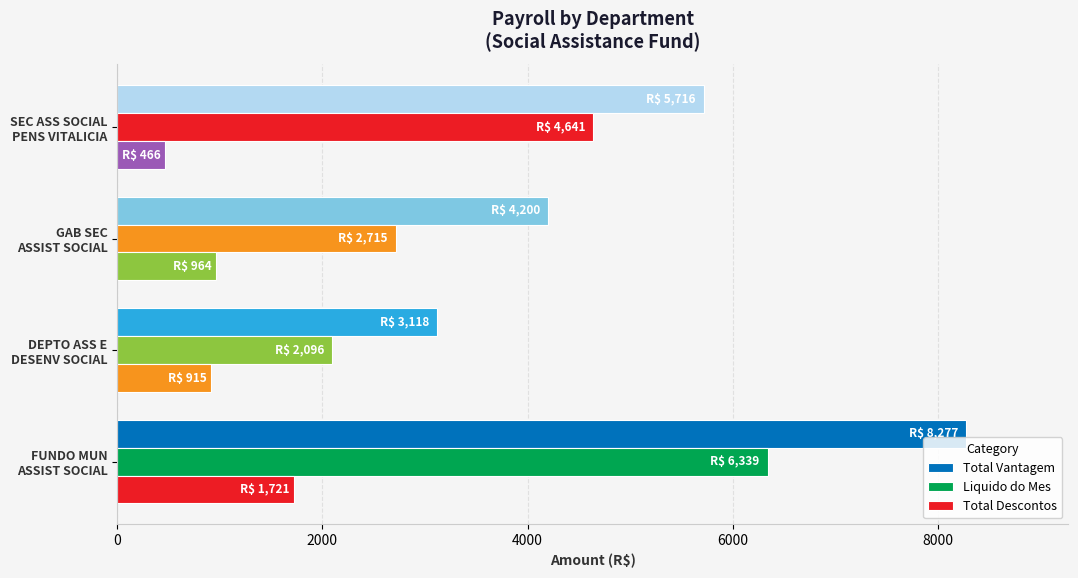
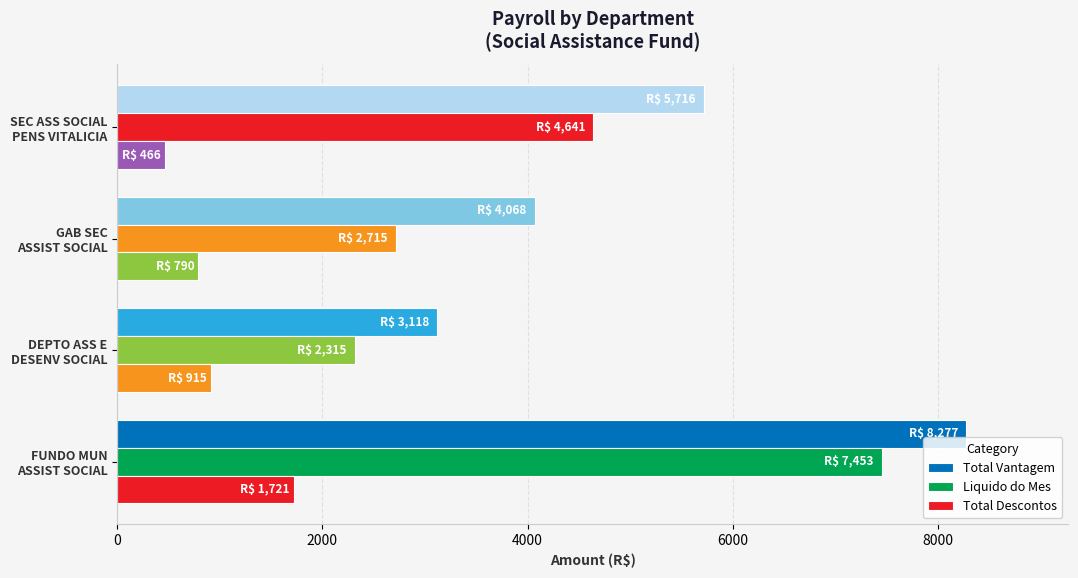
  {
    "Total Vantagem": {
      "SEC ASS SOCIAL PENS VITALICIA": "5,716",
-     "GAB SEC ASSIST SOCIAL": "4,200",
+     "GAB SEC ASSIST SOCIAL": "4,068",
      "DEPTO ASS E DESENV SOCIAL": "3,118"
    },
    "Liquido do Mes": {
      "SEC ASS SOCIAL PENS VITALICIA": "4,641",
      "GAB SEC ASSIST SOCIAL": "2,715",
-     "DEPTO ASS E DESENV SOCIAL": "2,096",
-     "FUNDO MUN ASSIST SOCIAL": "6,339"
+     "DEPTO ASS E DESENV SOCIAL": "2,315",
+     "FUNDO MUN ASSIST SOCIAL": "7,453"
    },
    "Total Descontos": {
      "SEC ASS SOCIAL PENS VITALICIA": "466",
-     "GAB SEC ASSIST SOCIAL": "964",
+     "GAB SEC ASSIST SOCIAL": "790",
      "DEPTO ASS E DESENV SOCIAL": "915",
      "FUNDO MUN ASSIST SOCIAL": "1,721"
    }
  }
